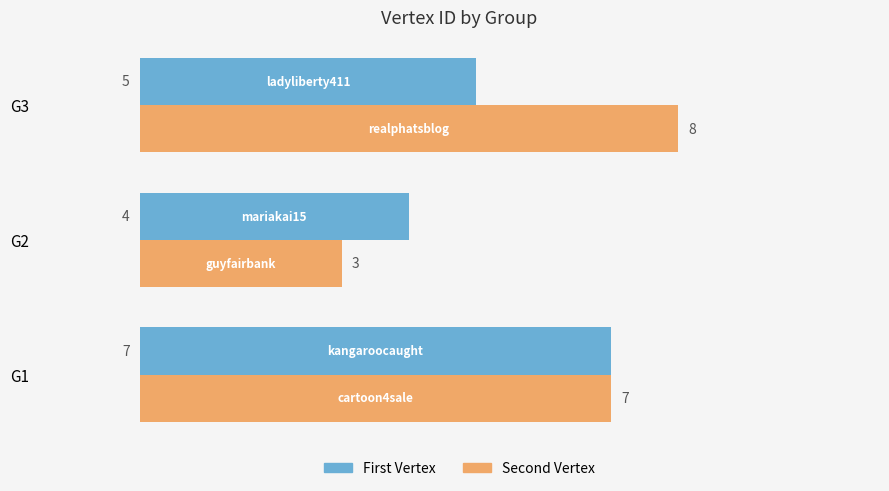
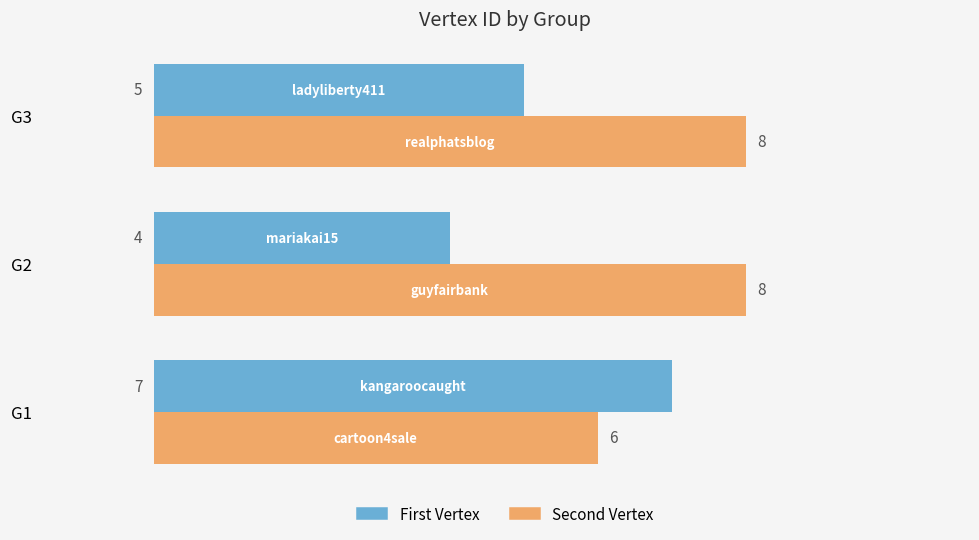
  {
    "Second Vertex": {
      "G3": 8,
-     "G2": 3,
-     "G1": 7
+     "G2": 8,
+     "G1": 6
    }
  }
